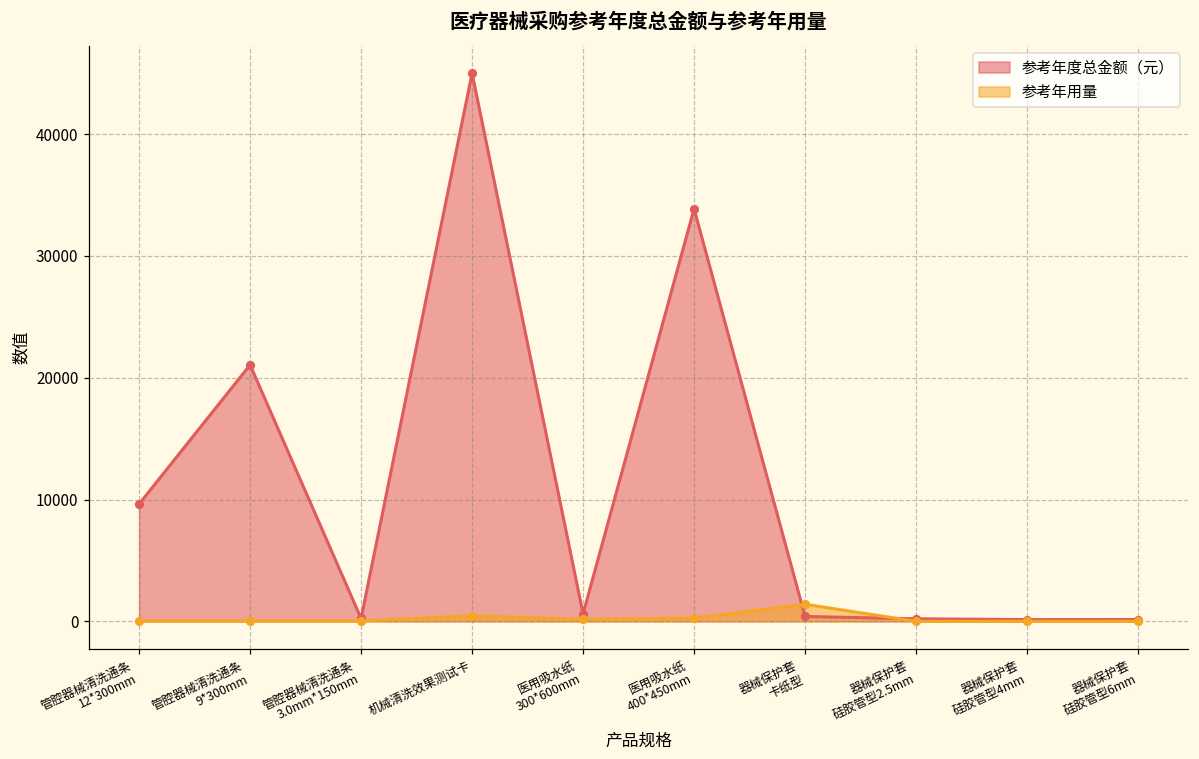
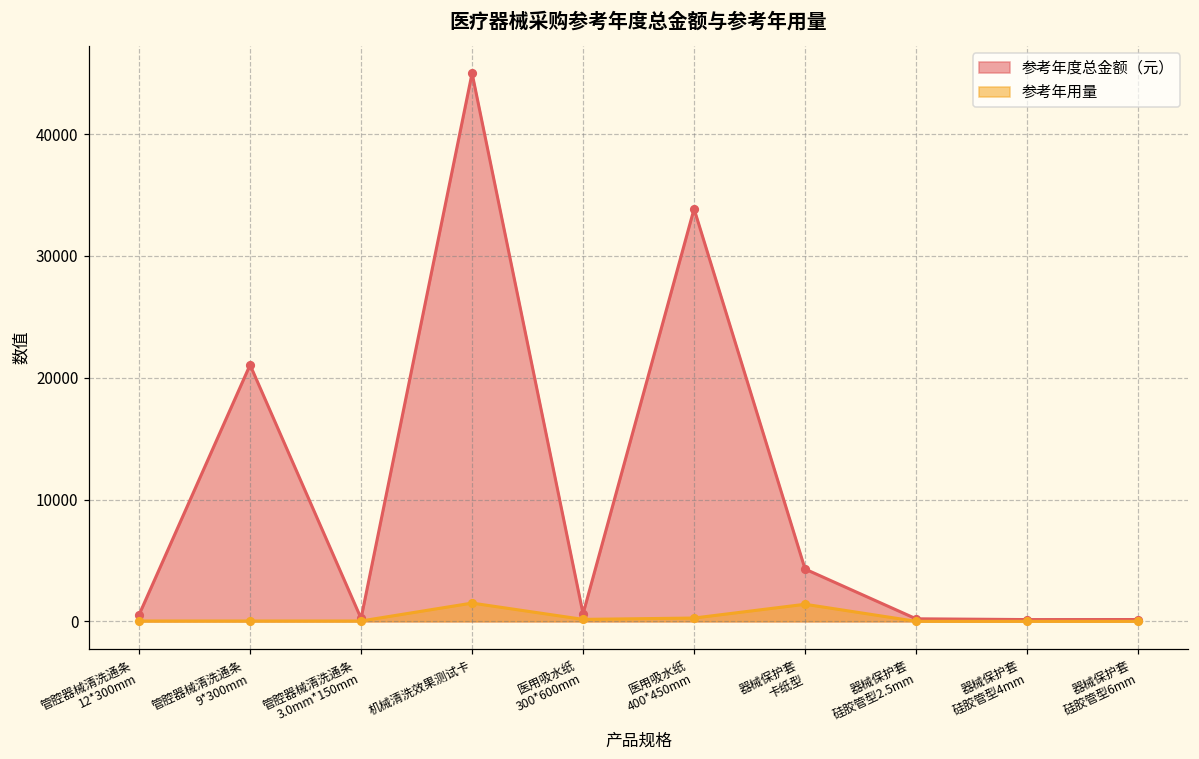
  {
    "参考年度总金额（元）": {
-     "管腔器械清洗通条 12*300mm": 9600,
+     "管腔器械清洗通条 12*300mm": 500,
      "管腔器械清洗通条 9*300mm": 21100,
      "机械清洗效果测试卡": 45000,
      "医用吸水纸 300*600mm": 600,
      "医用吸水纸 400*450mm": 33900,
-     "器械保护套 卡纸型": 400
+     "器械保护套 卡纸型": 4300
    },
    "参考年用量": {
      "管腔器械清洗通条 12*300mm": 0,
      "管腔器械清洗通条 9*300mm": 0,
-     "机械清洗效果测试卡": 500,
+     "机械清洗效果测试卡": 1500,
      "医用吸水纸 300*600mm": 200,
      "医用吸水纸 400*450mm": 300,
      "器械保护套 卡纸型": 1400
    }
  }
